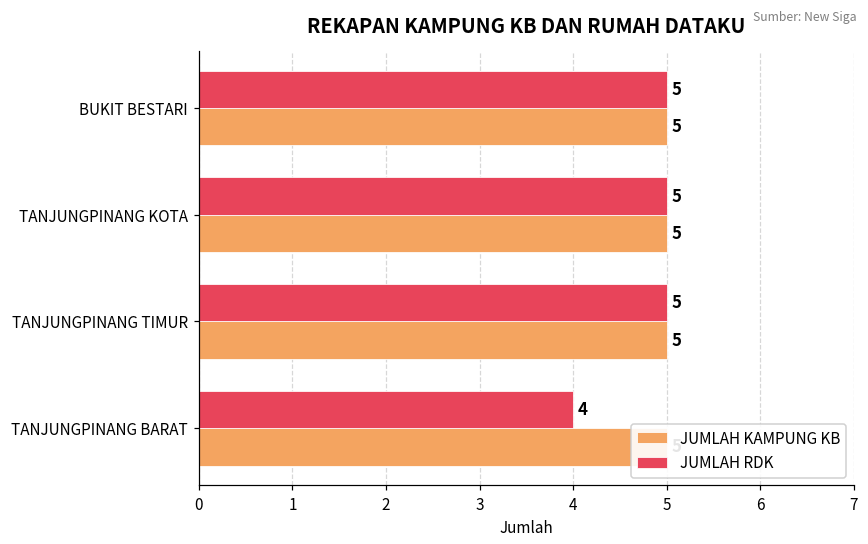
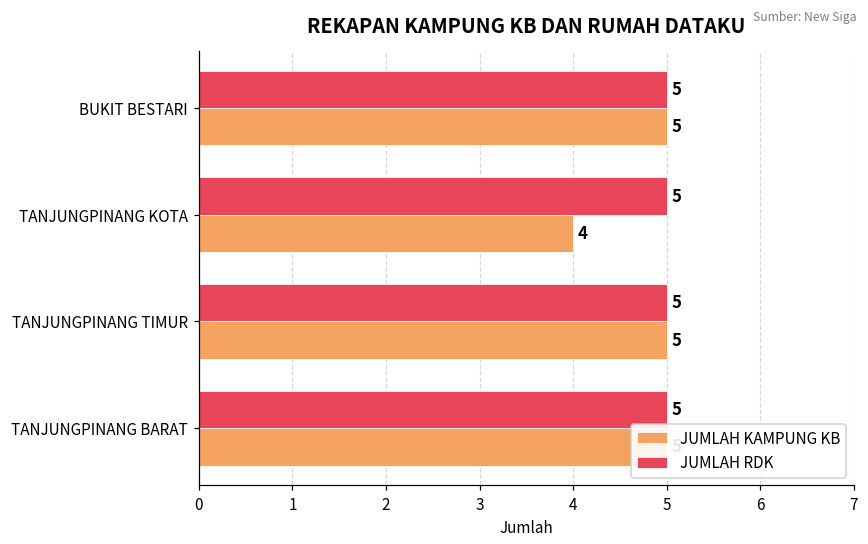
  {
    "JUMLAH KAMPUNG KB": {
      "BUKIT BESTARI": 5,
-     "TANJUNGPINANG KOTA": 5,
+     "TANJUNGPINANG KOTA": 4,
      "TANJUNGPINANG TIMUR": 5
    },
    "JUMLAH RDK": {
      "BUKIT BESTARI": 5,
      "TANJUNGPINANG KOTA": 5,
      "TANJUNGPINANG TIMUR": 5,
-     "TANJUNGPINANG BARAT": 4
+     "TANJUNGPINANG BARAT": 5
    }
  }
